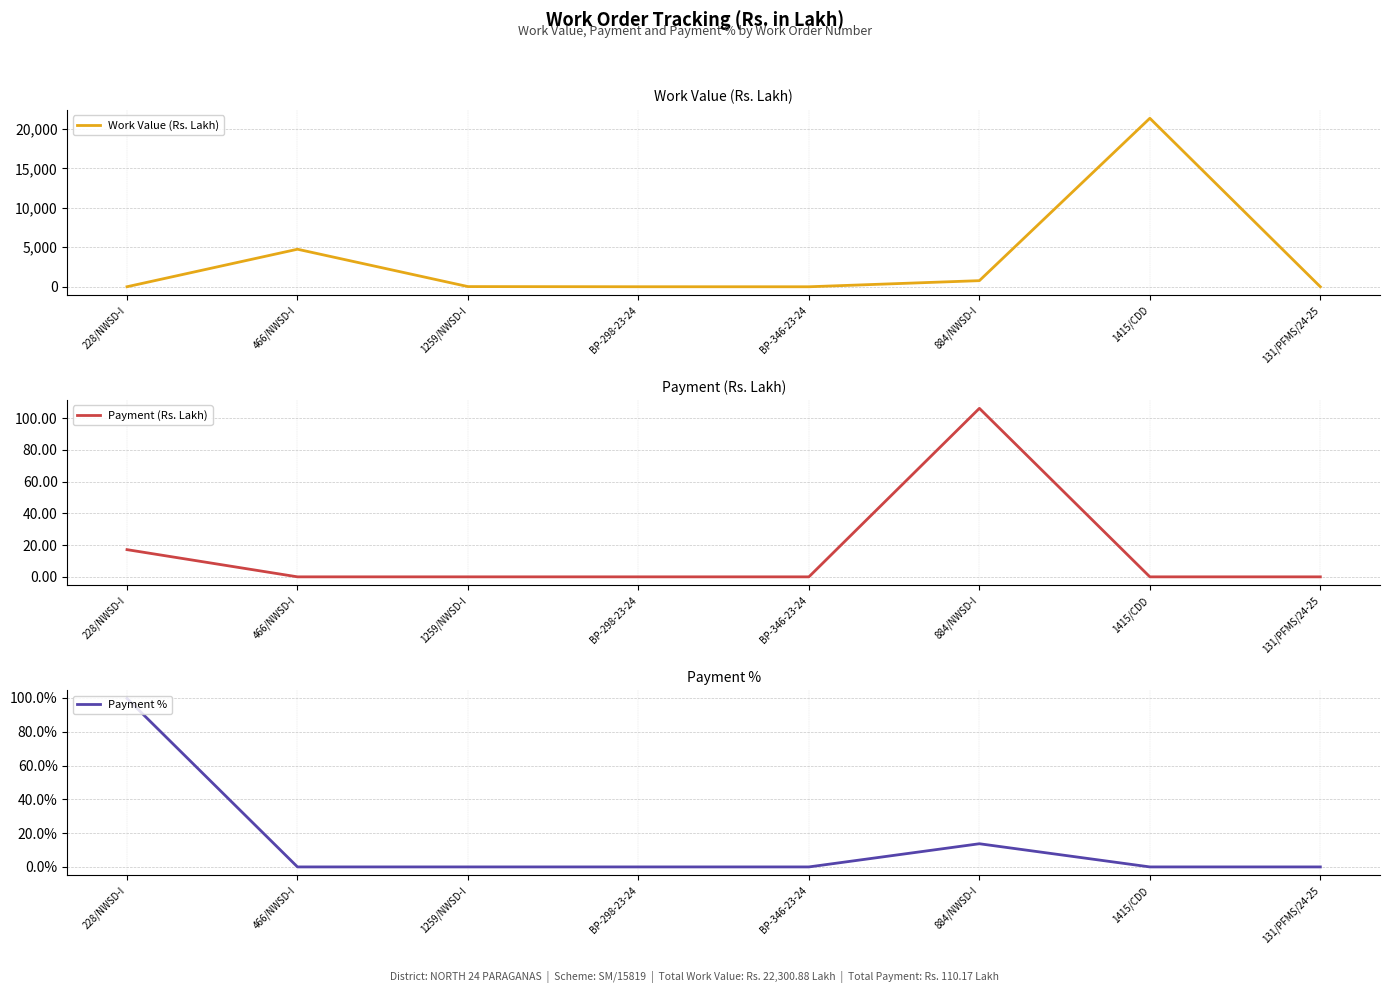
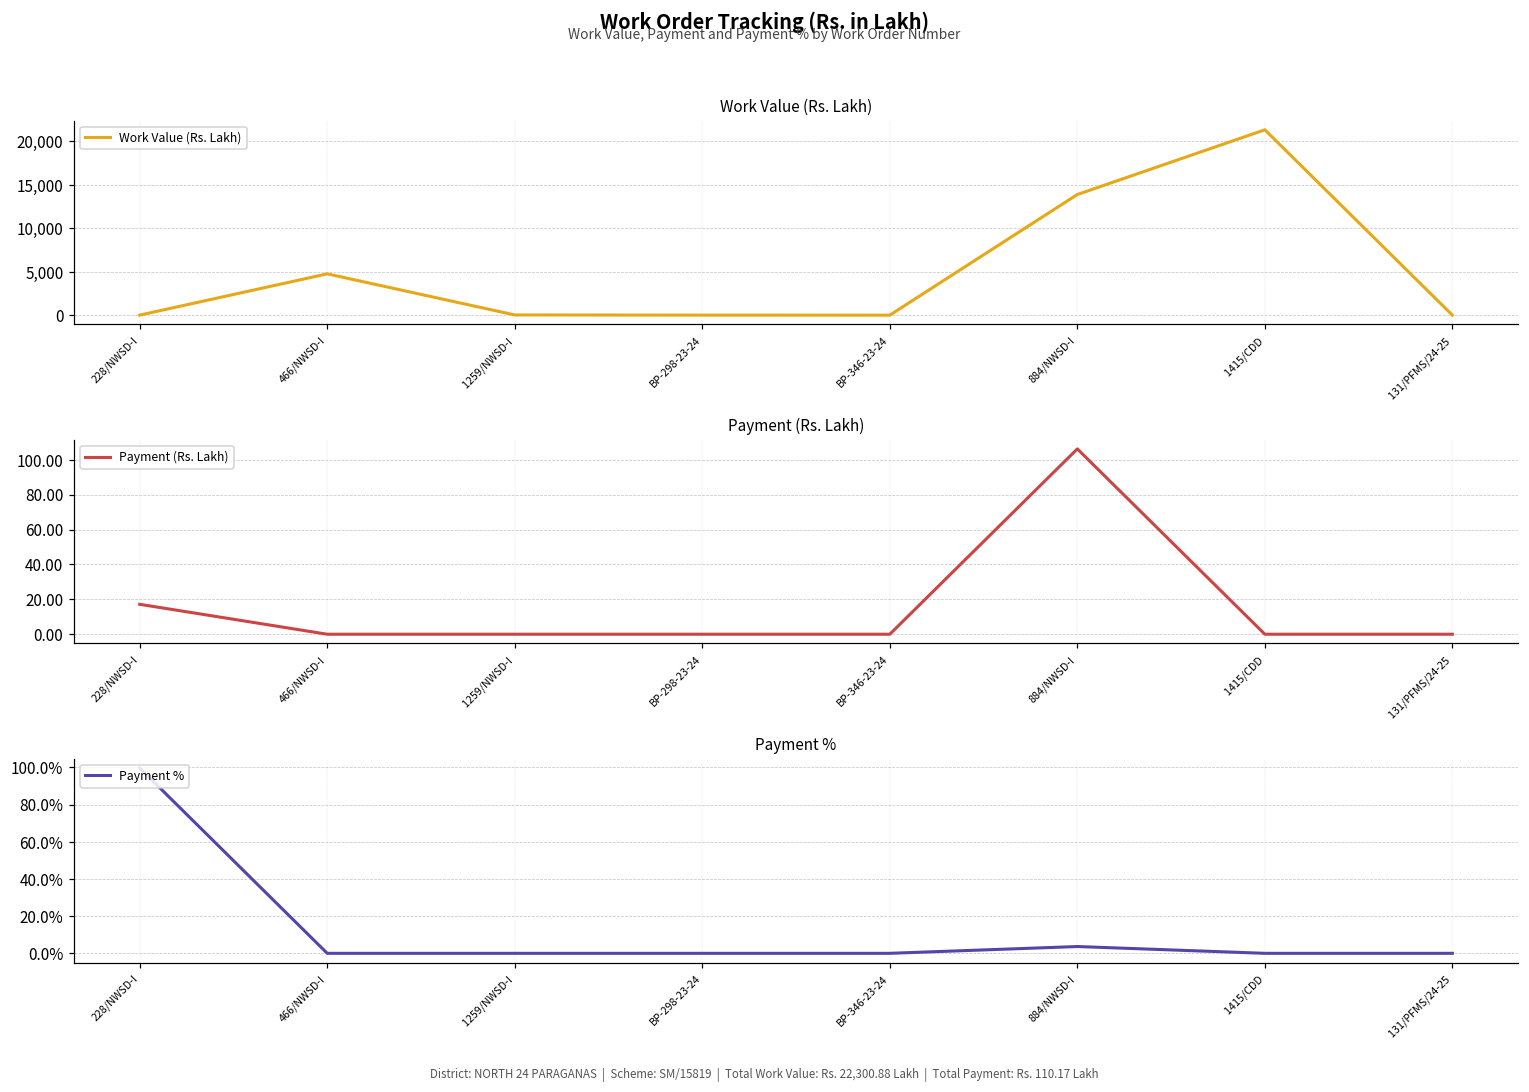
  {
    "Work Value (Rs. Lakh)": {
      "228/NWSD-I": "0",
      "466/NWSD-I": "5,000",
      "1259/NWSD-I": "0",
      "BP-298-23-24": "0",
      "BP-346-23-24": "0",
-     "884/NWSD-I": "1,000",
+     "884/NWSD-I": "14,000",
      "1415/CDD": "21,000",
      "131/PFMS/24-25": "0"
    },
    "Payment (Rs. Lakh)": {
      "228/NWSD-I": "17",
      "466/NWSD-I": "0",
      "1259/NWSD-I": "0",
      "BP-298-23-24": "0",
      "BP-346-23-24": "0",
      "884/NWSD-I": "106",
      "1415/CDD": "0",
      "131/PFMS/24-25": "0"
    },
    "Payment %": {
      "466/NWSD-I": "0%",
      "1259/NWSD-I": "0%",
      "BP-298-23-24": "0%",
      "BP-346-23-24": "0%",
-     "884/NWSD-I": "14%",
+     "884/NWSD-I": "4%",
      "1415/CDD": "0%",
      "131/PFMS/24-25": "0%"
    }
  }
